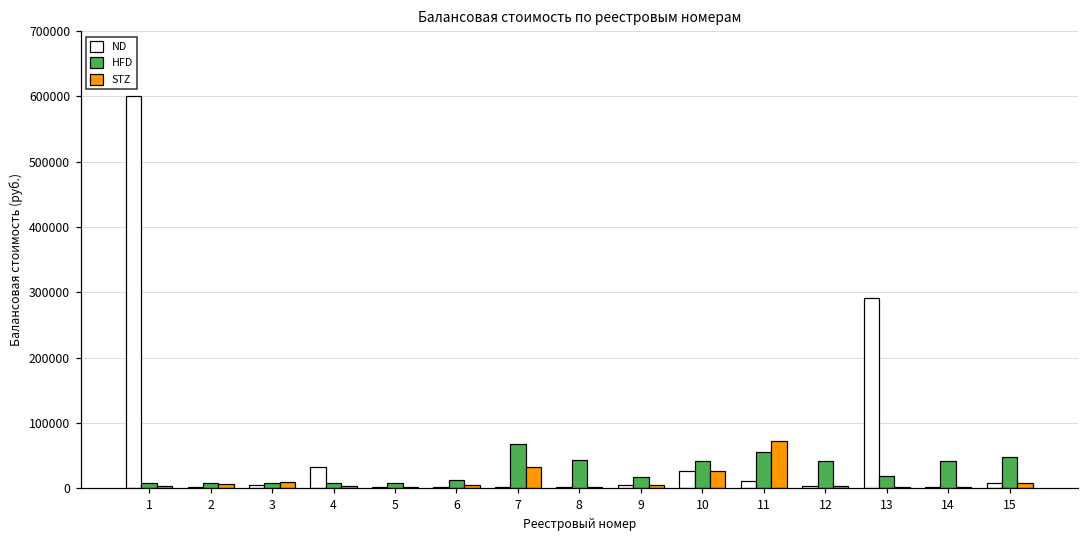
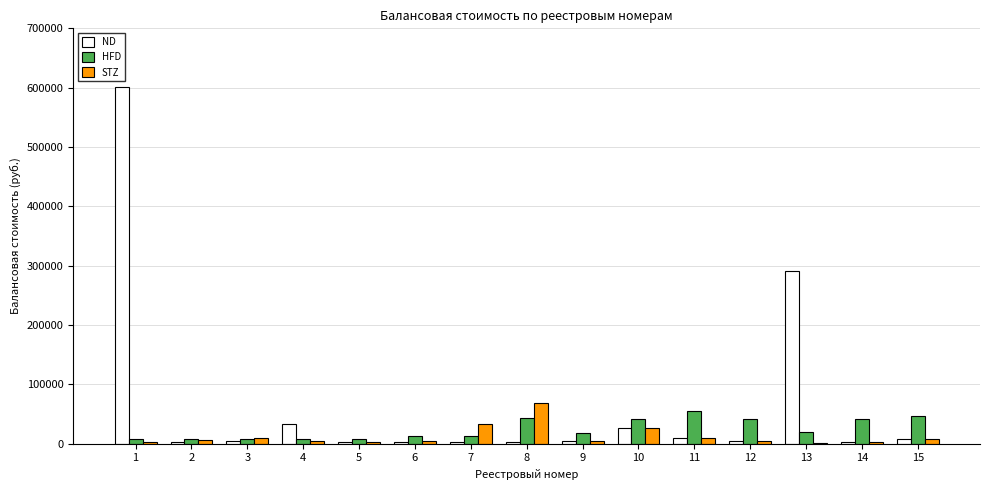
  {
    "ND": {
      "1": 600000,
      "3": 10000,
      "4": 30000,
      "9": 0,
      "10": 30000,
      "11": 10000,
      "13": 290000,
      "15": 10000
    },
    "HFD": {
      "1": 10000,
      "2": 10000,
      "3": 10000,
      "4": 10000,
      "5": 10000,
      "6": 10000,
-     "7": 70000,
+     "7": 10000,
      "8": 40000,
      "9": 20000,
      "10": 40000,
      "11": 60000,
      "12": 40000,
      "13": 20000,
      "14": 40000,
      "15": 50000
    },
    "STZ": {
      "2": 10000,
      "3": 10000,
      "6": 10000,
      "7": 30000,
-     "8": 0,
+     "8": 70000,
      "9": 0,
      "10": 30000,
-     "11": 70000,
+     "11": 10000,
      "15": 10000
    }
  }
